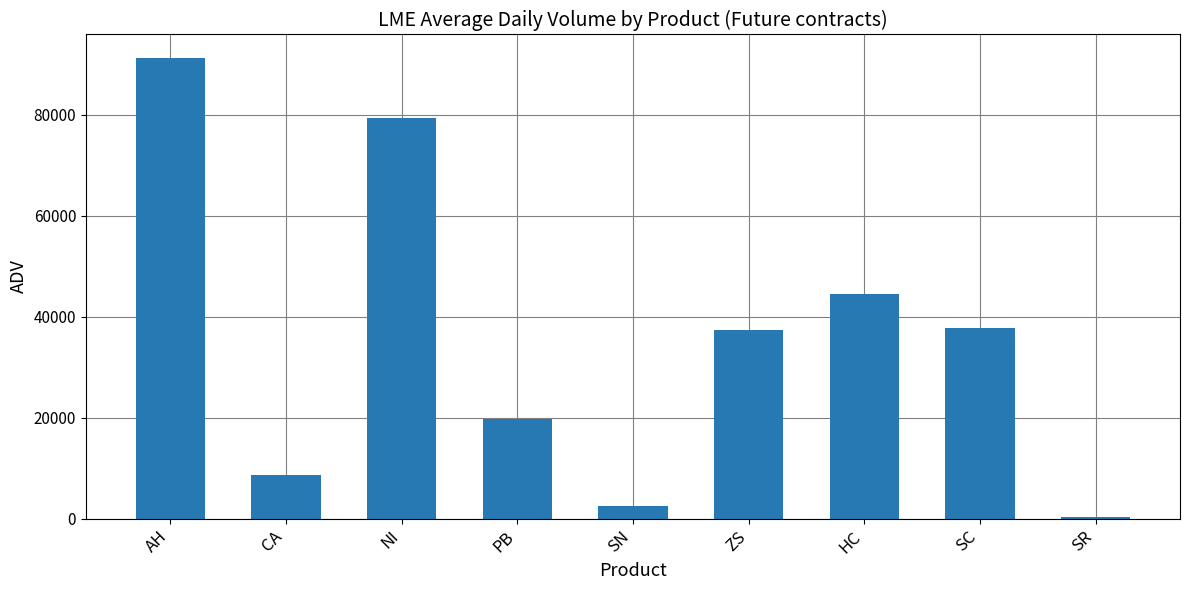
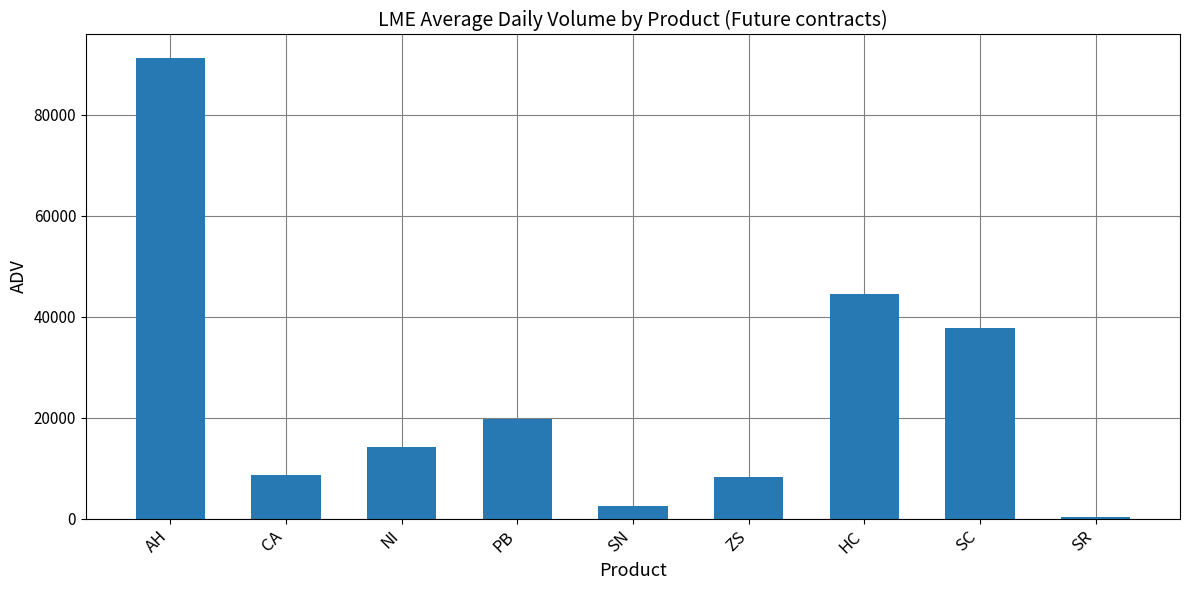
  {
    "AH": 91000,
    "CA": 9000,
-   "NI": 79000,
+   "NI": 14000,
    "PB": 20000,
    "SN": 3000,
-   "ZS": 37000,
+   "ZS": 8000,
    "HC": 45000,
    "SC": 38000
  }
